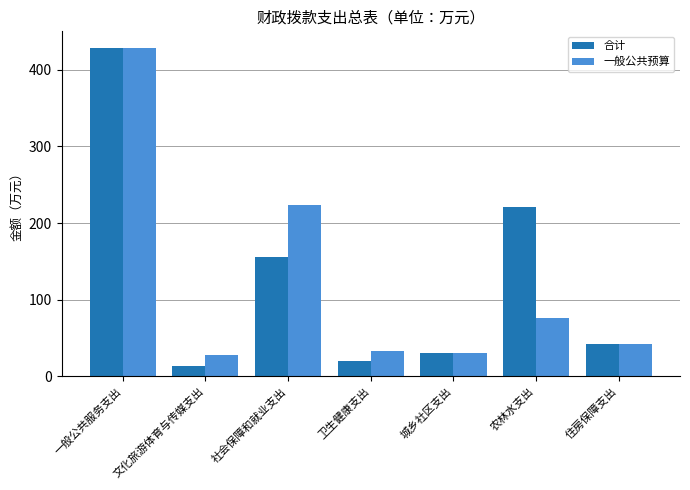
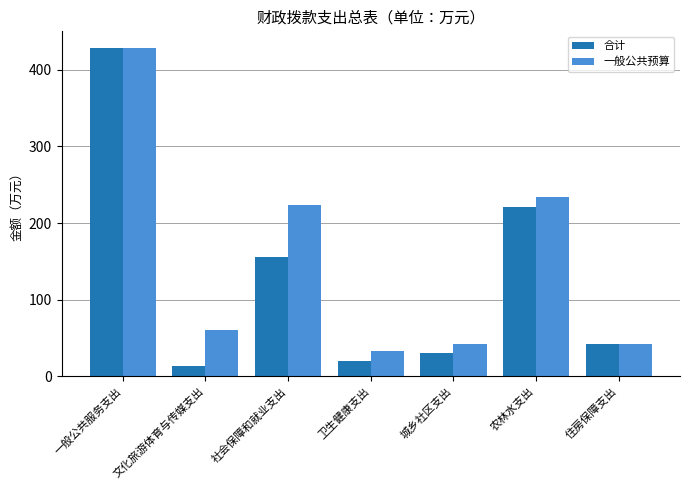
  {
    "合计": {
      "一般公共服务支出": 430,
      "文化旅游体育与传媒支出": 10,
      "社会保障和就业支出": 160,
      "卫生健康支出": 20,
      "城乡社区支出": 30,
      "农林水支出": 220,
      "住房保障支出": 40
    },
    "一般公共预算": {
      "一般公共服务支出": 430,
-     "文化旅游体育与传媒支出": 30,
+     "文化旅游体育与传媒支出": 60,
      "社会保障和就业支出": 220,
      "卫生健康支出": 30,
-     "城乡社区支出": 30,
-     "农林水支出": 80,
+     "城乡社区支出": 40,
+     "农林水支出": 230,
      "住房保障支出": 40
    }
  }
